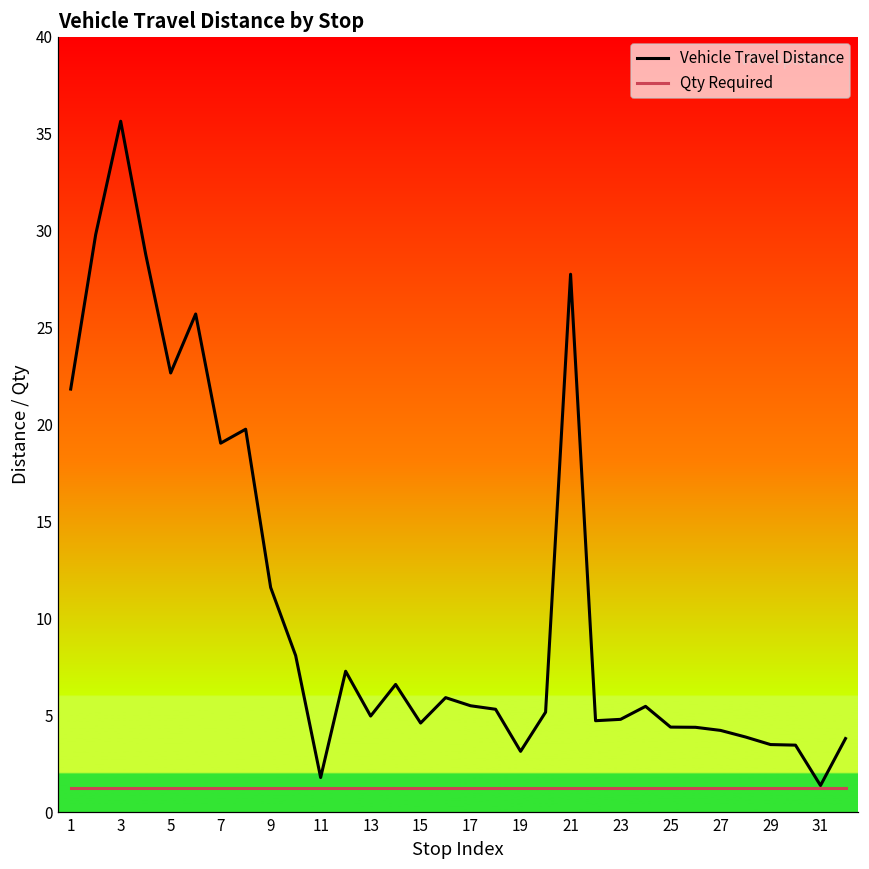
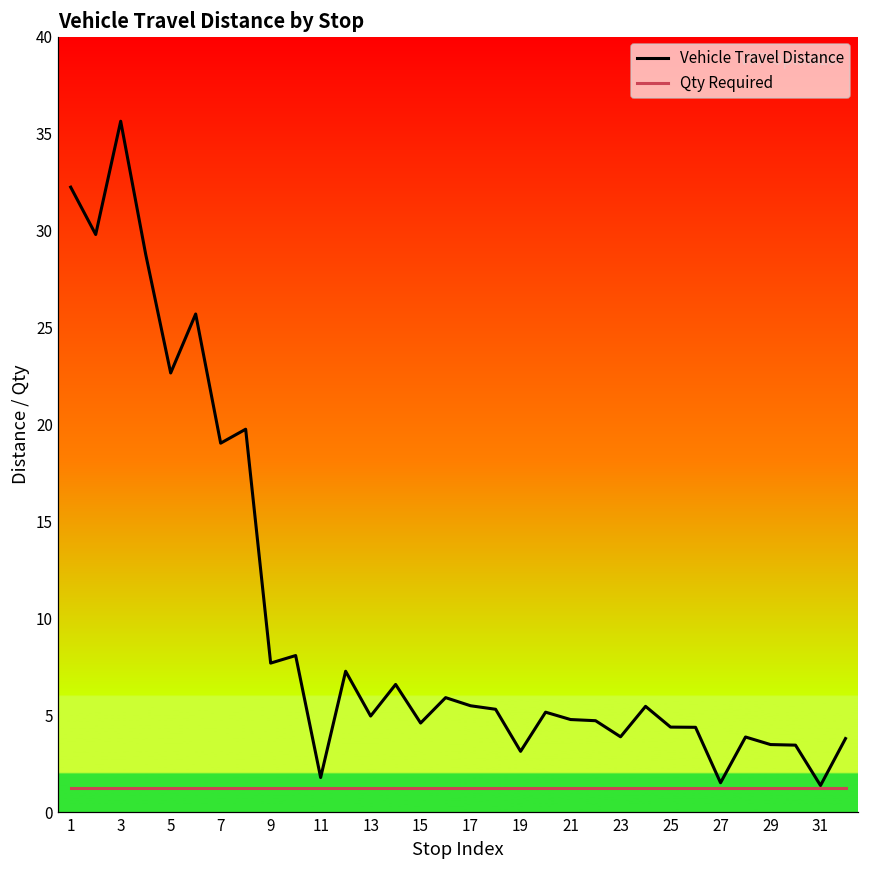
  {
    "Vehicle Travel Distance": {
-     "1": 21.8,
+     "1": 32.2,
      "3": 35.6,
      "5": 22.7,
      "7": 19.0,
-     "9": 11.6,
+     "9": 7.7,
      "11": 1.8,
      "13": 5.0,
      "15": 4.6,
      "17": 5.5,
      "19": 3.2,
-     "21": 27.8,
-     "23": 4.8,
+     "21": 4.8,
+     "23": 3.9,
      "25": 4.4,
-     "27": 4.2,
+     "27": 1.5,
      "29": 3.5
    },
    "Qty Required": {
      "1": 1.3,
      "3": 1.3,
      "5": 1.3,
      "7": 1.3,
      "9": 1.3,
      "11": 1.3,
      "13": 1.3,
      "15": 1.3,
      "17": 1.3,
      "19": 1.3,
      "21": 1.3,
      "23": 1.3,
      "25": 1.3,
      "27": 1.3,
      "29": 1.3
    }
  }
